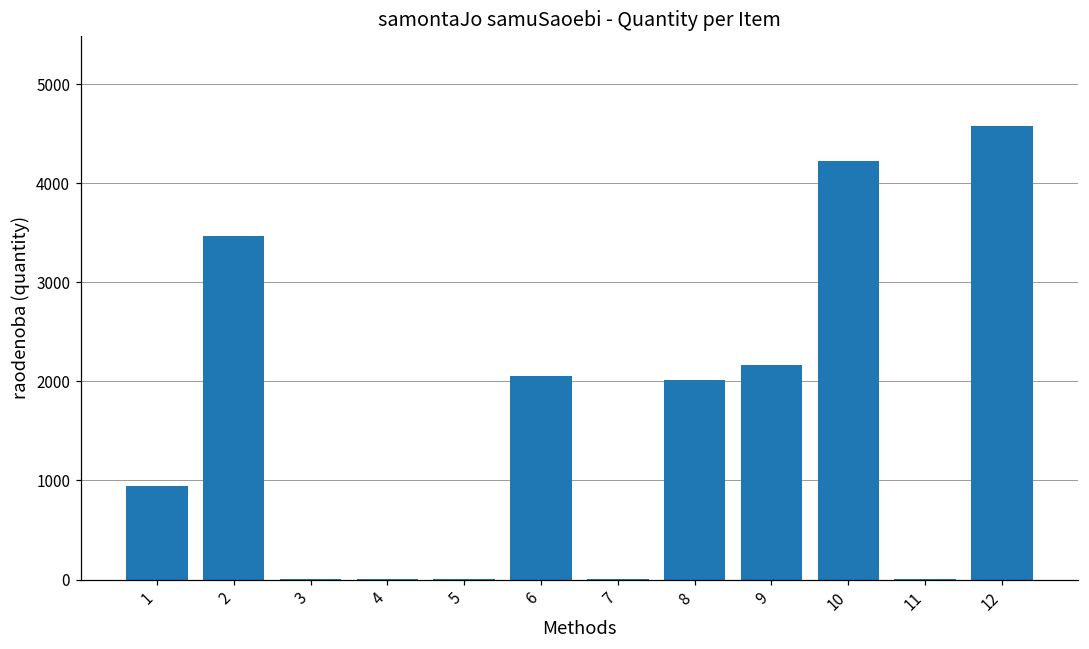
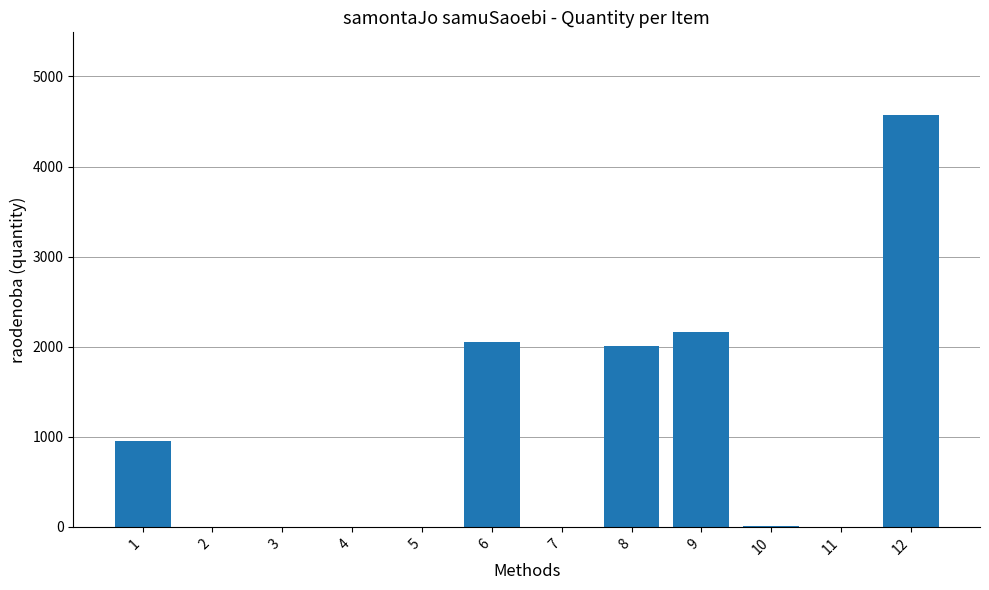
  {
    "1": 900,
-   "2": 3500,
+   "2": 0,
    "6": 2100,
    "8": 2000,
    "9": 2200,
-   "10": 4200,
+   "10": 0,
    "12": 4600
  }
